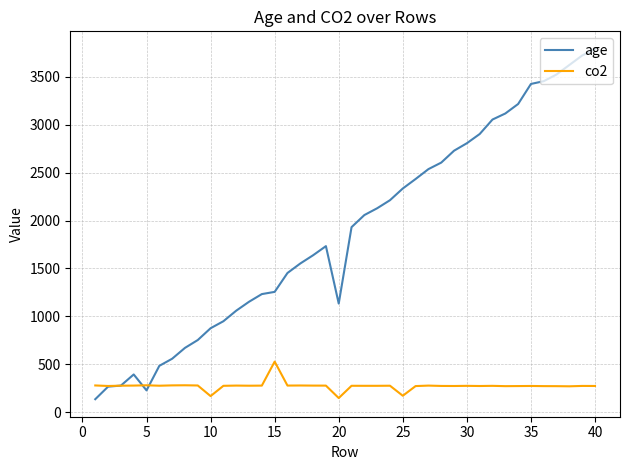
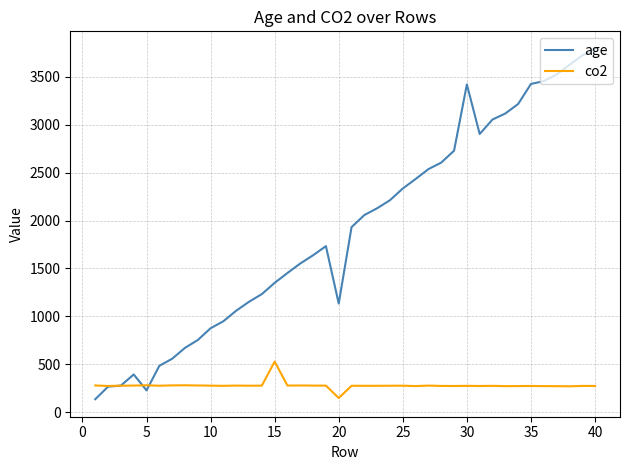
  {
    "age": {
      "5": 200,
      "10": 900,
-     "15": 1300,
+     "15": 1400,
      "20": 1100,
      "25": 2300,
-     "30": 2800,
+     "30": 3400,
      "35": 3400
    },
    "co2": {
      "5": 300,
-     "10": 200,
+     "10": 300,
      "15": 500,
      "20": 100,
-     "25": 200,
+     "25": 300,
      "30": 300,
      "35": 300,
      "40": 300
    }
  }
